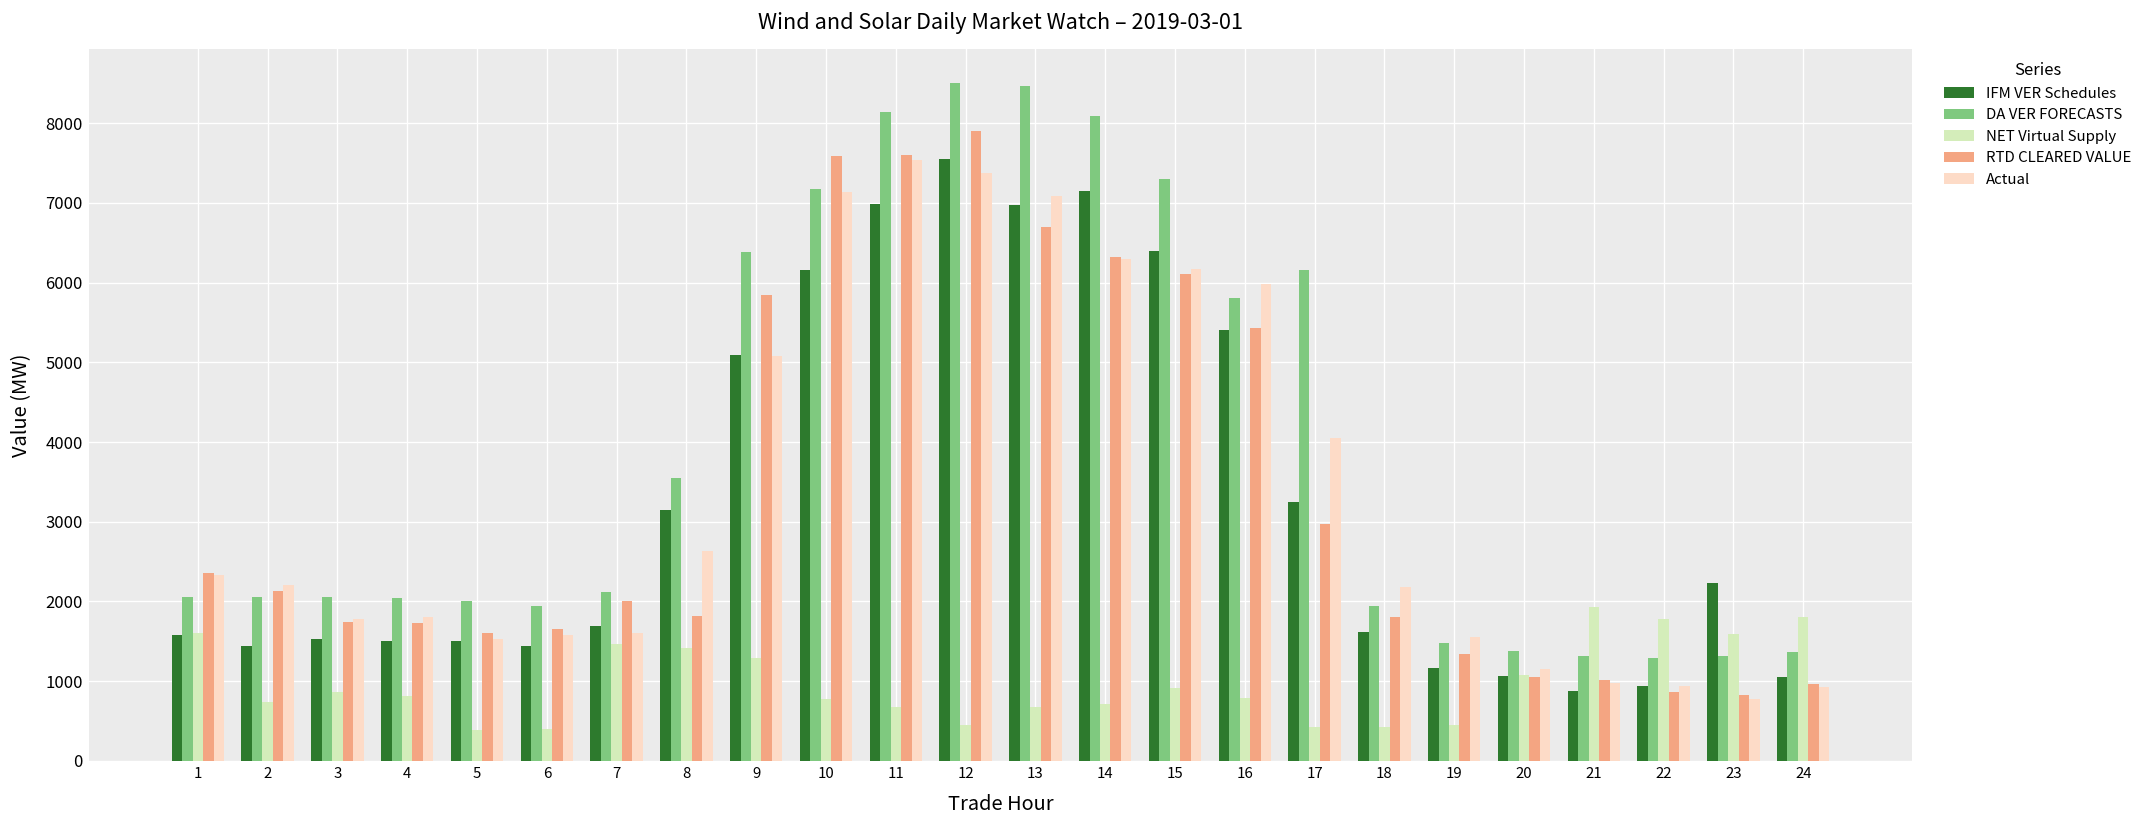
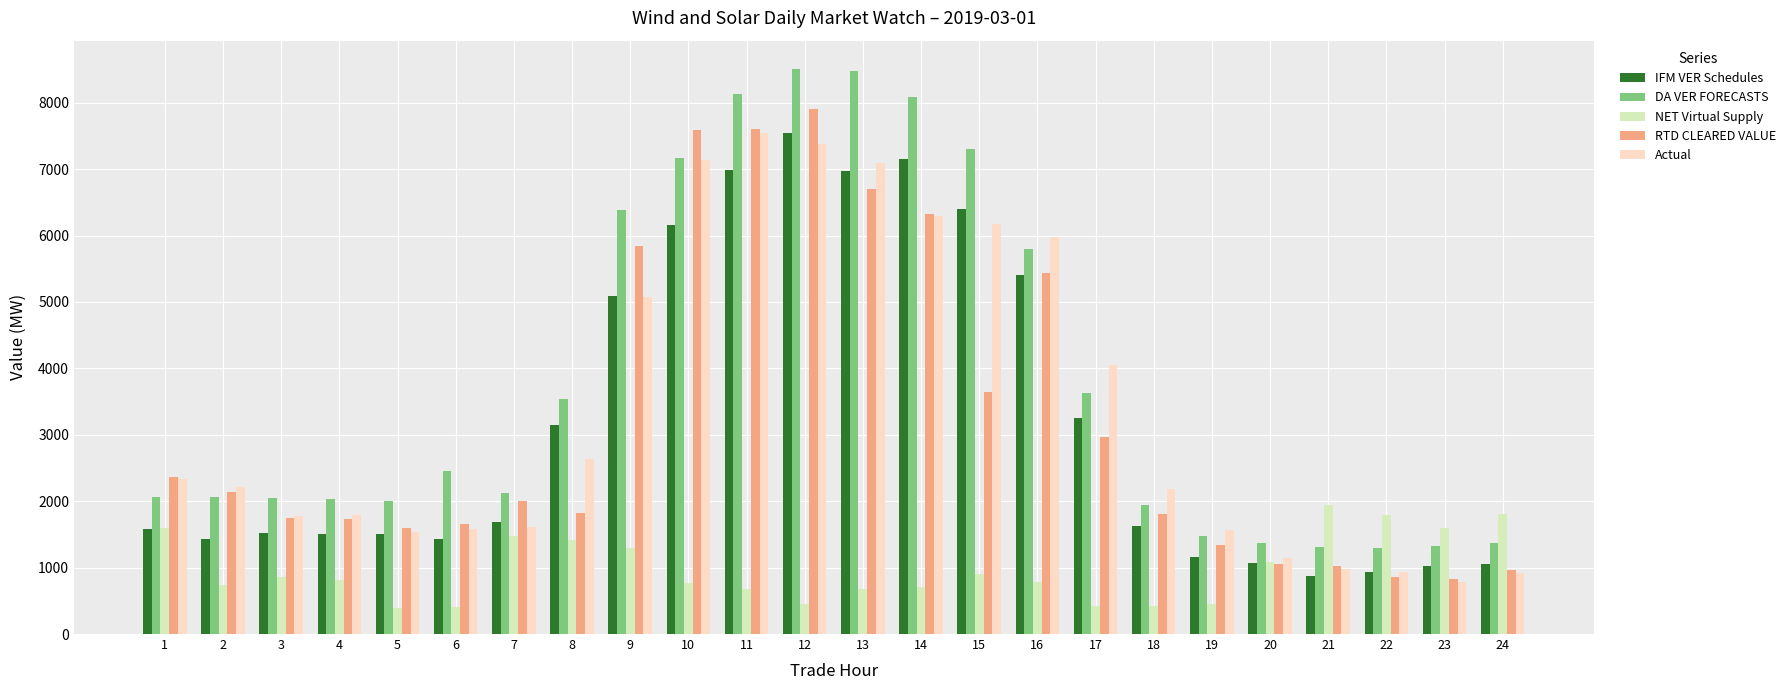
  {
    "IFM VER Schedules": {
      "1": 1600,
      "2": 1400,
      "3": 1500,
      "4": 1500,
      "5": 1500,
      "6": 1400,
      "7": 1700,
      "8": 3100,
      "9": 5100,
      "10": 6200,
      "11": 7000,
      "12": 7500,
      "13": 7000,
      "14": 7100,
      "15": 6400,
      "16": 5400,
      "17": 3200,
      "18": 1600,
      "19": 1200,
      "20": 1100,
      "21": 900,
      "22": 900,
-     "23": 2200,
+     "23": 1000,
      "24": 1100
    },
    "DA VER FORECASTS": {
      "1": 2100,
      "2": 2100,
      "3": 2100,
      "4": 2000,
      "5": 2000,
-     "6": 1900,
+     "6": 2500,
      "7": 2100,
      "8": 3500,
      "9": 6400,
      "10": 7200,
      "11": 8100,
      "12": 8500,
      "13": 8500,
      "14": 8100,
      "15": 7300,
      "16": 5800,
-     "17": 6200,
+     "17": 3600,
      "18": 1900,
      "19": 1500,
      "20": 1400,
      "21": 1300,
      "22": 1300,
      "23": 1300,
      "24": 1400
    },
    "RTD CLEARED VALUE": {
      "1": 2400,
      "2": 2100,
      "3": 1700,
      "4": 1700,
      "5": 1600,
      "6": 1700,
      "7": 2000,
      "8": 1800,
      "9": 5800,
      "10": 7600,
      "11": 7600,
      "12": 7900,
      "13": 6700,
      "14": 6300,
-     "15": 6100,
+     "15": 3700,
      "16": 5400,
      "17": 3000,
      "18": 1800,
      "19": 1300,
      "20": 1100,
      "21": 1000,
      "22": 900,
      "23": 800,
      "24": 1000
    }
  }
